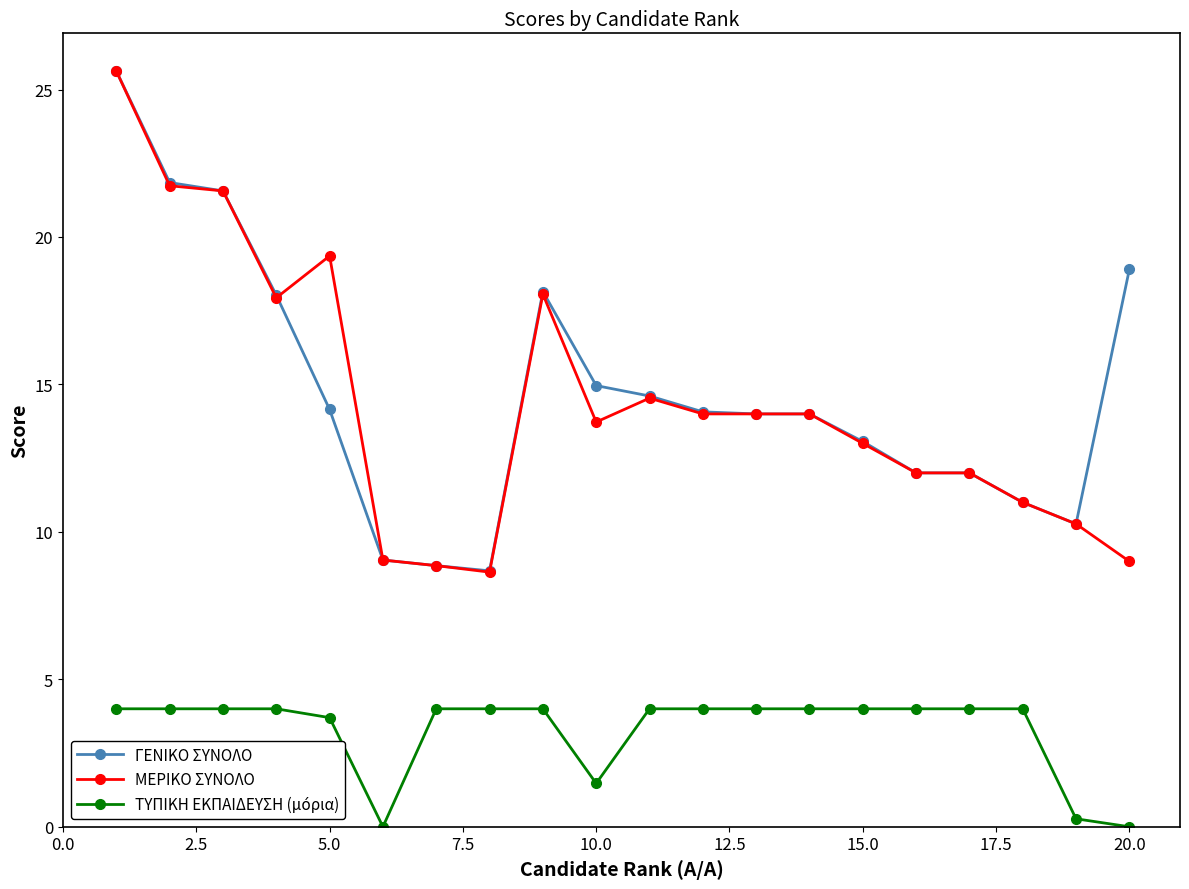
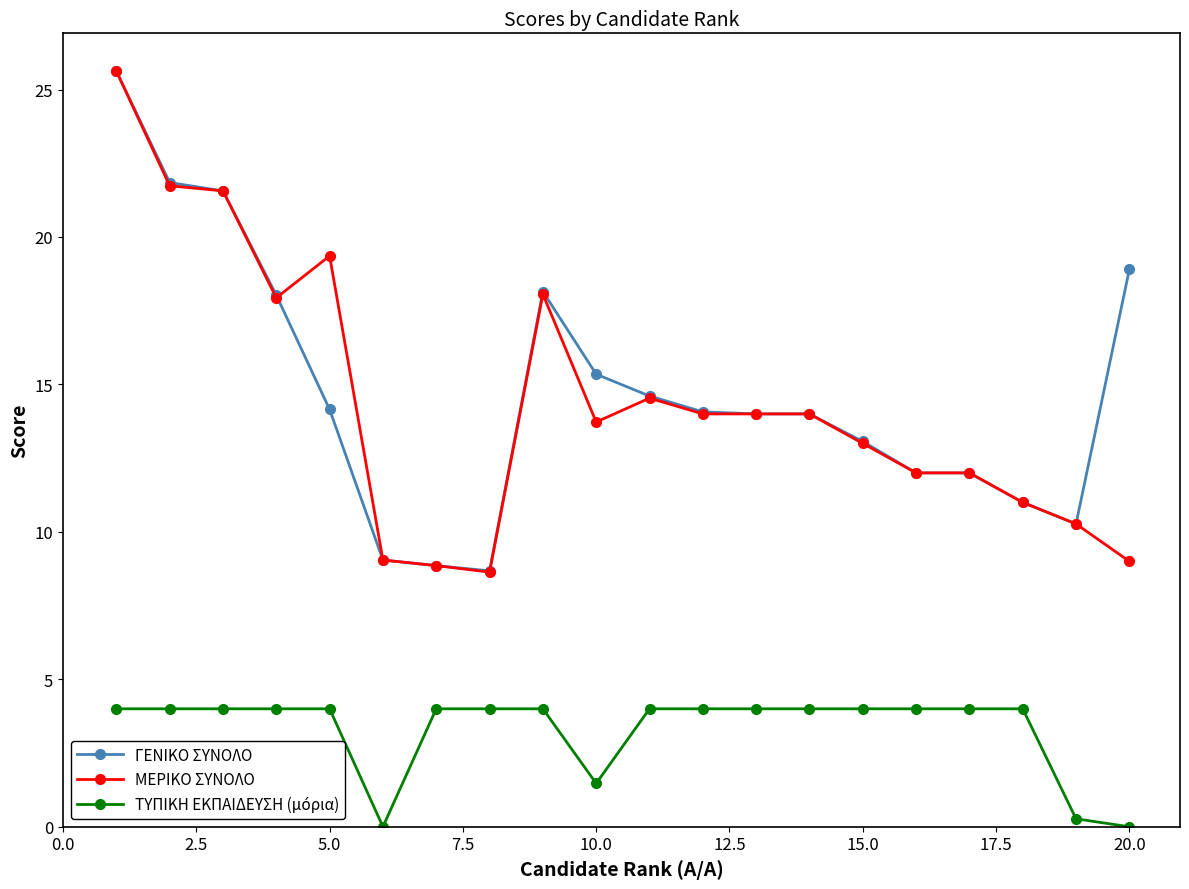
  {
    "ΓΕΝΙΚΟ ΣΥΝΟΛΟ": {
      "5.0": 14.2,
-     "10.0": 15.0,
+     "10.0": 15.3,
      "20.0": 18.9
    },
    "ΜΕΡΙΚΟ ΣΥΝΟΛΟ": {
      "5.0": 19.4,
      "10.0": 13.7,
      "20.0": 9.0
    },
    "ΤΥΠΙΚΗ ΕΚΠΑΙΔΕΥΣΗ (μόρια)": {
-     "5.0": 3.7,
+     "5.0": 4.0,
      "10.0": 1.5,
      "15.0": 4.0,
      "20.0": 0.0
    }
  }
